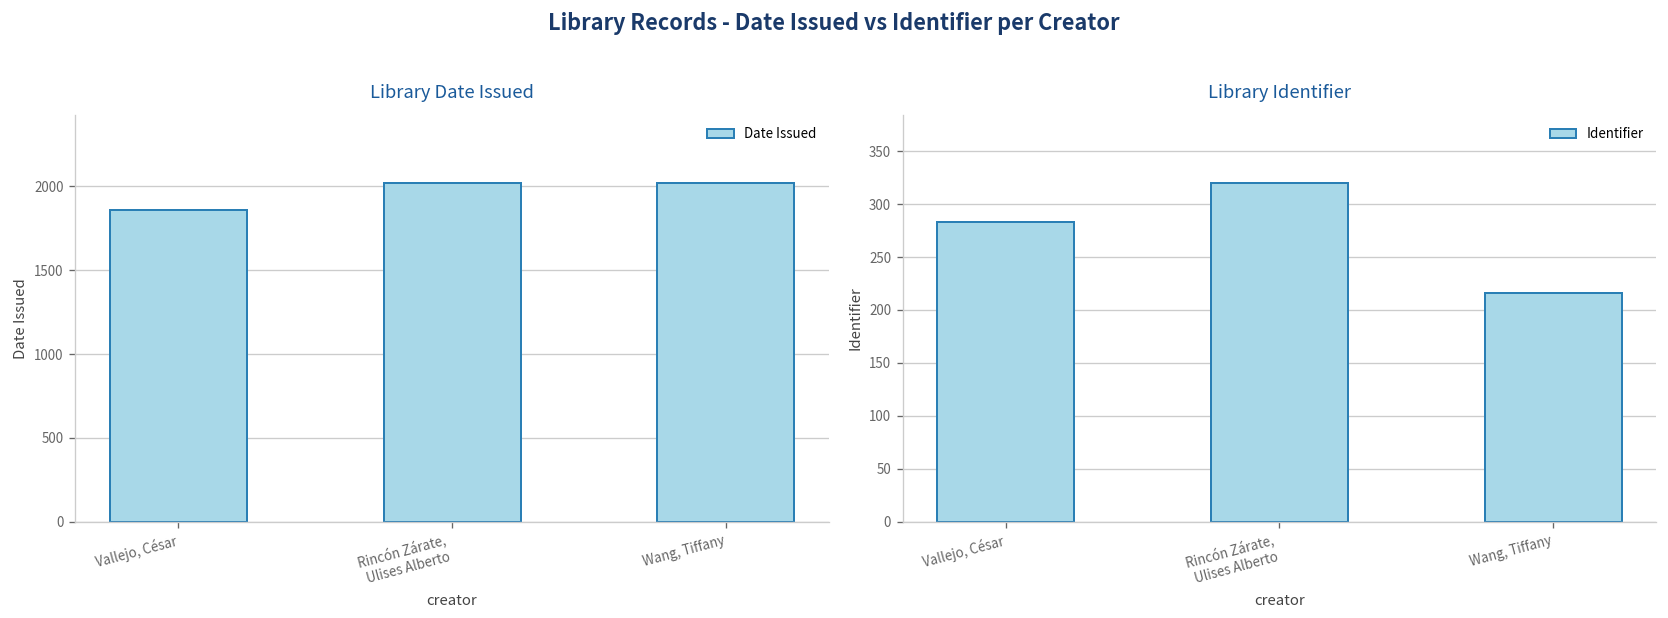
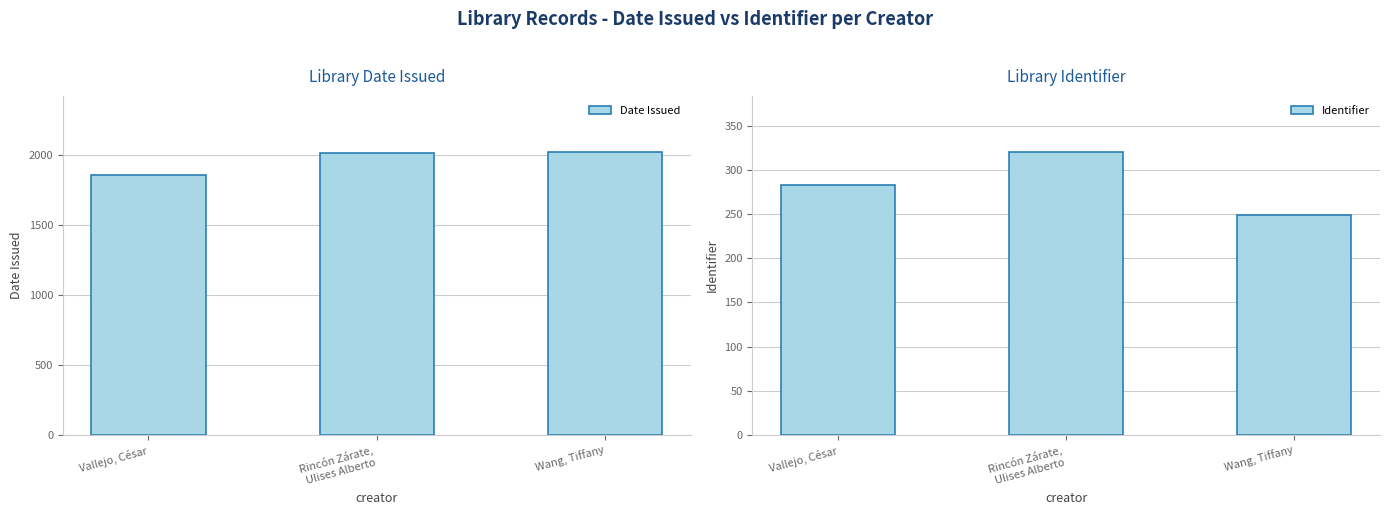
  {
    "Library Date Issued": {
      "Vallejo, César": 1860,
      "Rincón Zárate, Ulises Alberto": 2020,
      "Wang, Tiffany": 2020
    },
    "Library Identifier": {
      "Vallejo, César": 280,
      "Rincón Zárate, Ulises Alberto": 320,
-     "Wang, Tiffany": 220
+     "Wang, Tiffany": 250
    }
  }
